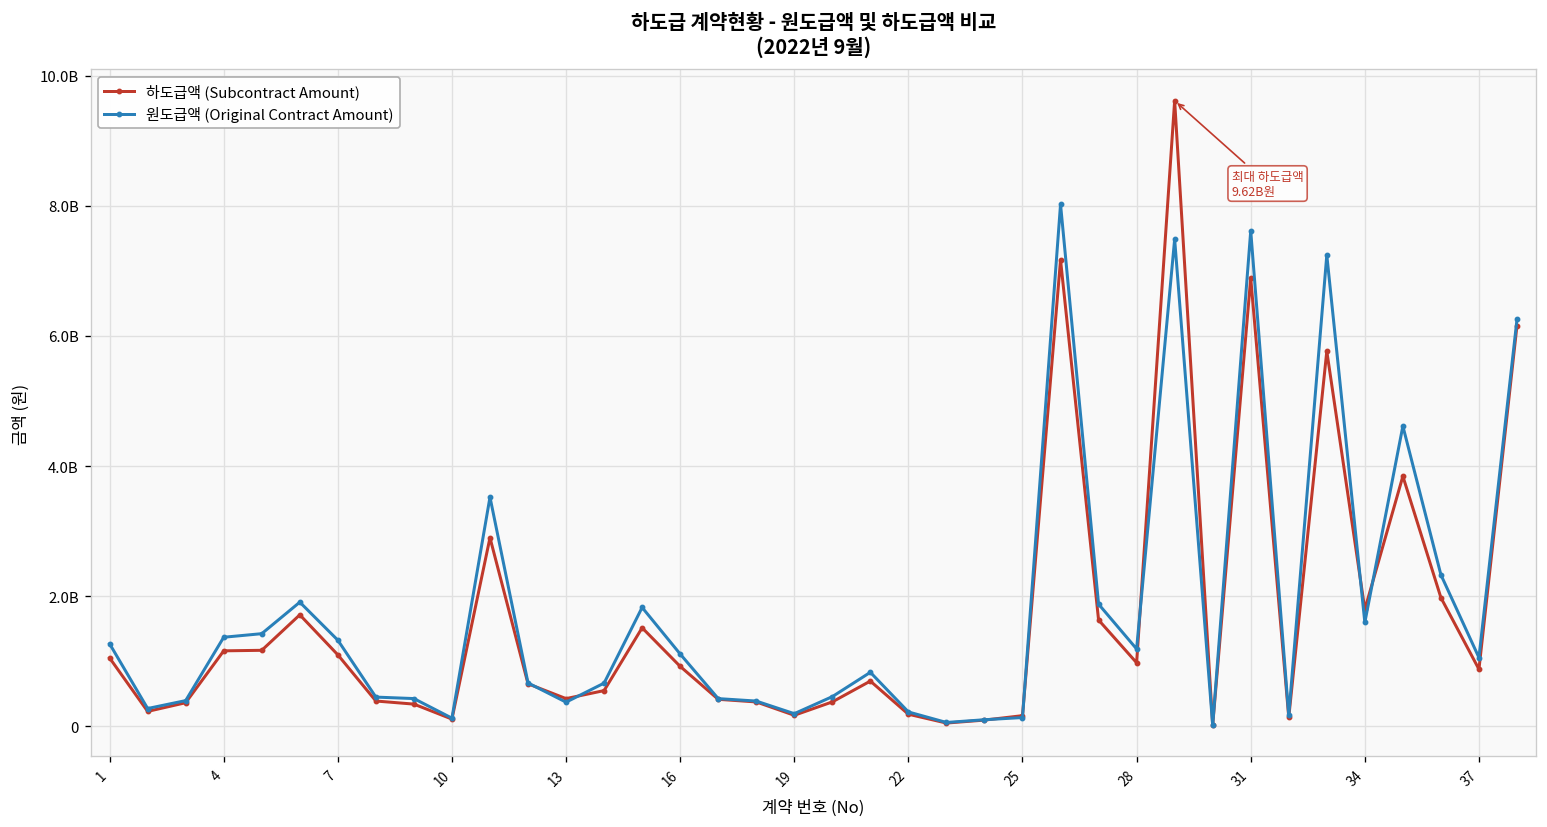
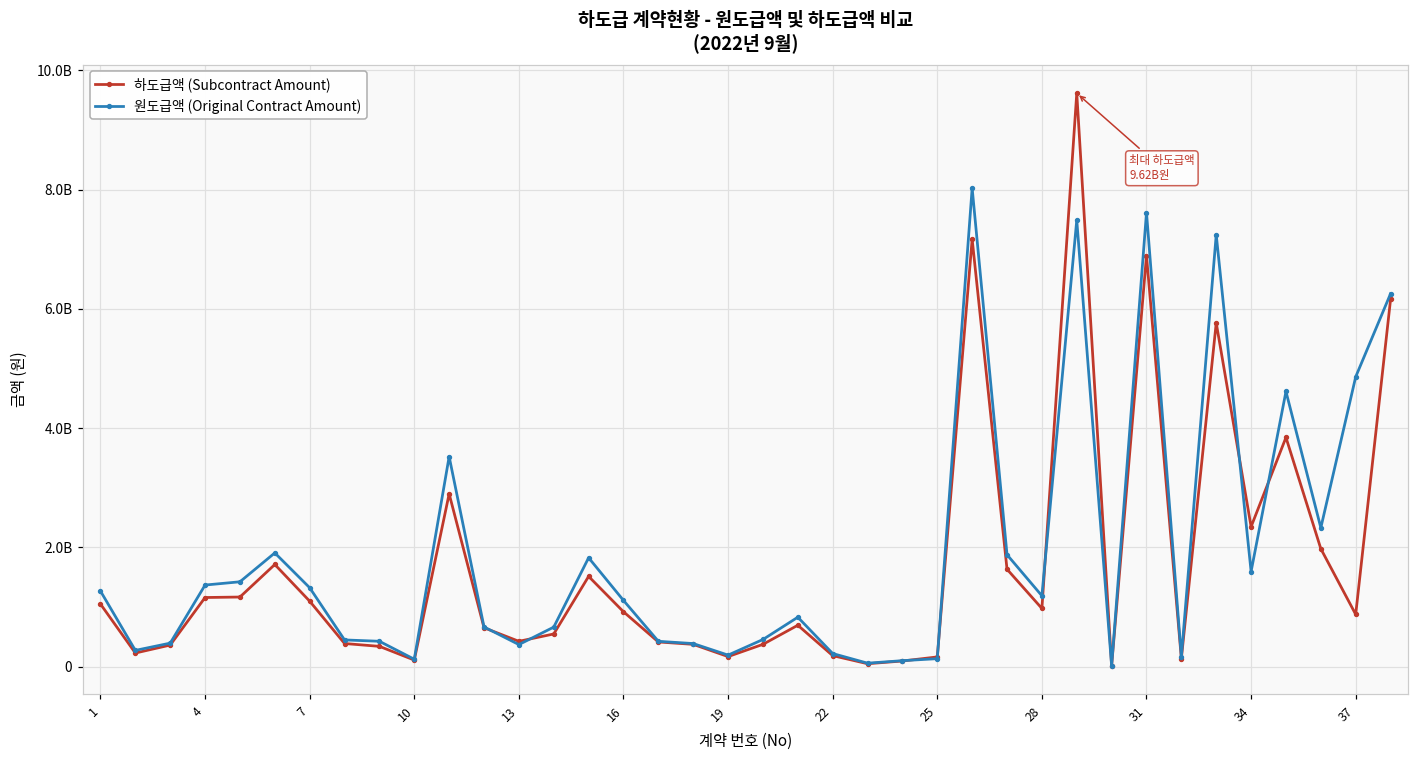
  {
    "하도급액 (Subcontract Amount)": {
      "1": 1000000000,
      "4": 1200000000,
      "7": 1100000000,
      "13": 400000000,
      "16": 900000000,
      "28": 1000000000,
      "31": 6900000000,
-     "34": 1800000000,
+     "34": 2300000000,
      "37": 900000000
    },
    "원도급액 (Original Contract Amount)": {
      "1": 1300000000,
      "4": 1400000000,
      "7": 1300000000,
      "13": 400000000,
      "16": 1100000000,
      "28": 1200000000,
      "31": 7600000000,
      "34": 1600000000,
-     "37": 1100000000
+     "37": 4900000000
    }
  }
